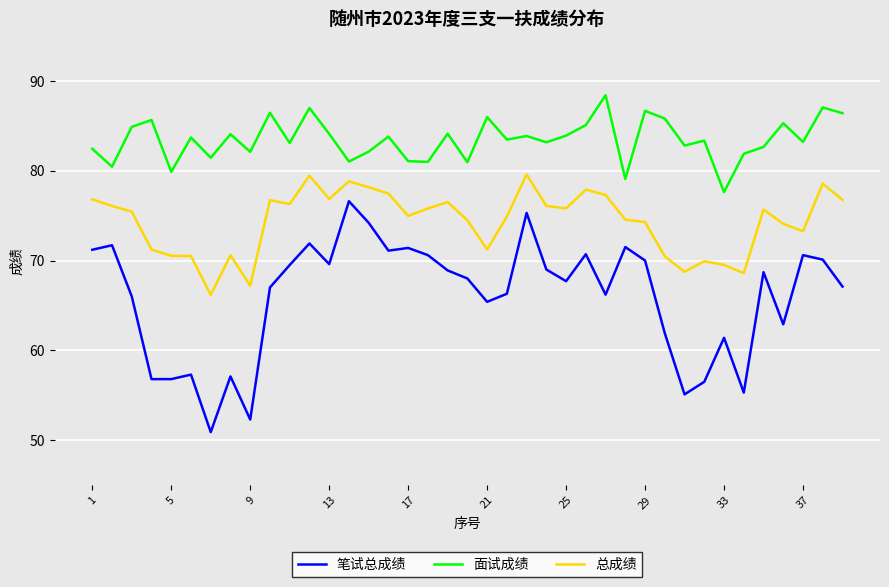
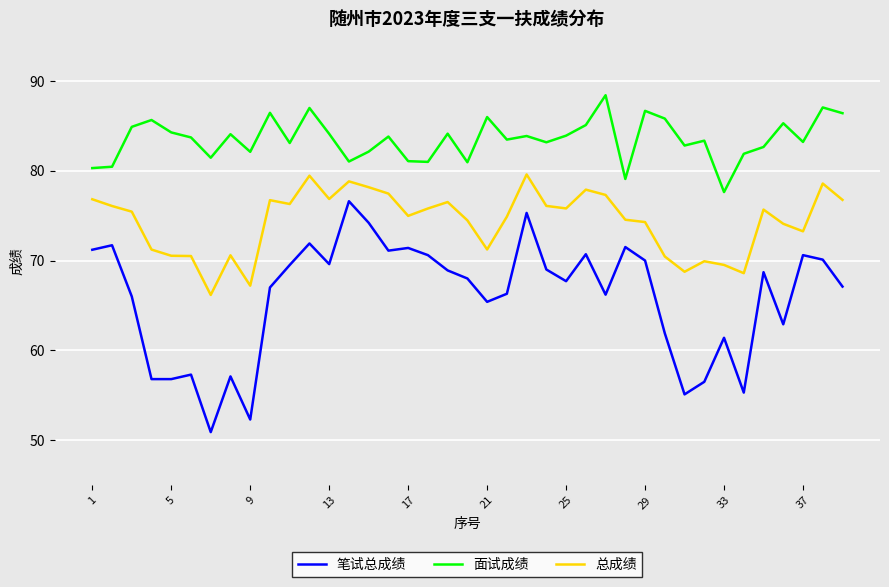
  {
    "笔试总成绩": {
      "1": 71,
      "5": 57,
      "9": 52,
      "13": 70,
      "17": 71,
      "21": 65,
      "25": 68,
      "29": 70,
      "33": 61,
      "37": 71
    },
    "面试成绩": {
-     "1": 82,
-     "5": 80,
+     "1": 80,
+     "5": 84,
      "9": 82,
      "13": 84,
      "17": 81,
      "21": 86,
      "25": 84,
      "29": 87,
      "33": 78,
      "37": 83
    },
    "总成绩": {
      "1": 77,
      "5": 71,
      "9": 67,
      "13": 77,
      "17": 75,
      "21": 71,
      "25": 76,
      "29": 74,
      "33": 70,
      "37": 73
    }
  }
